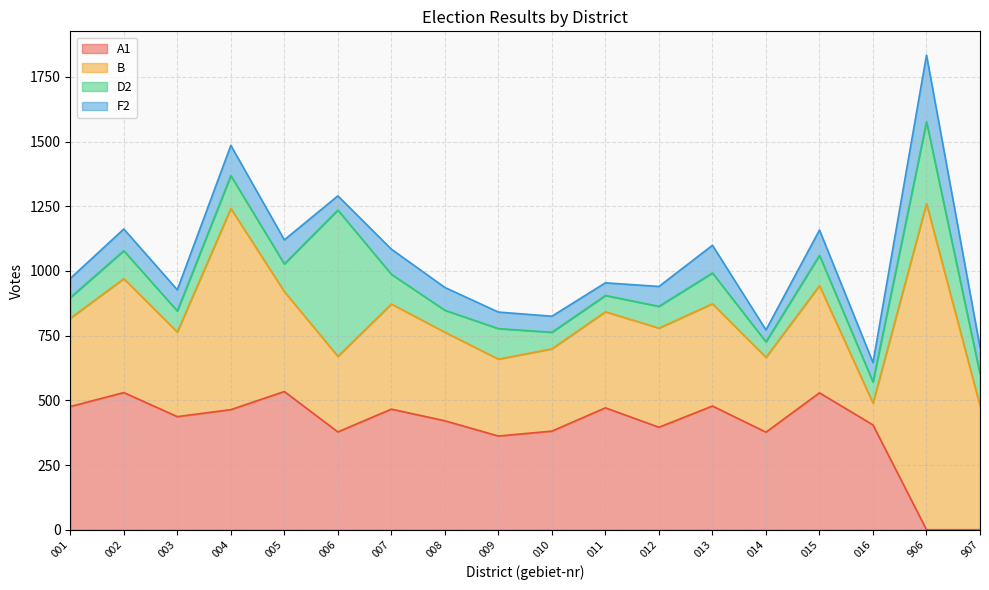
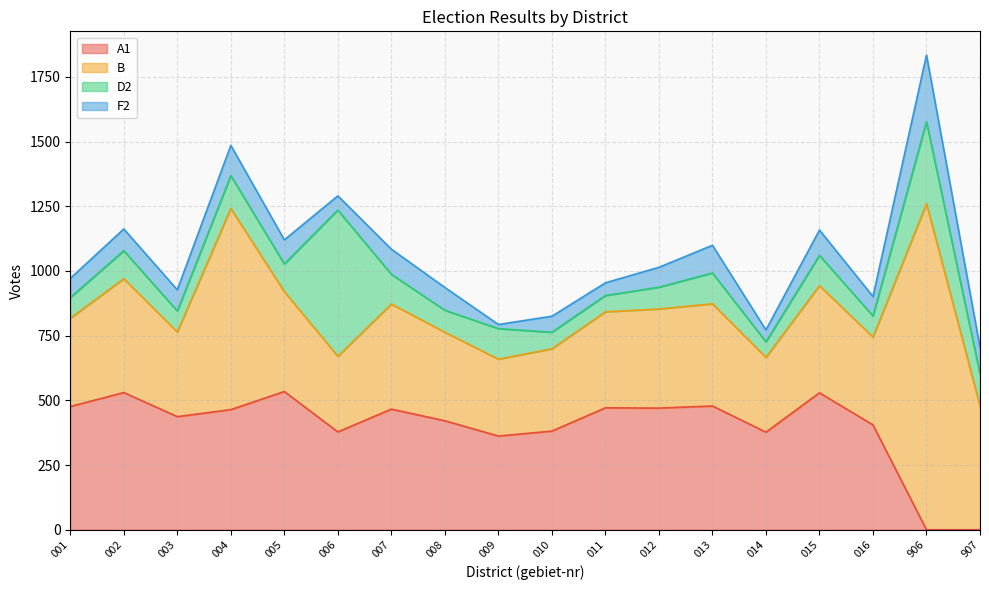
  {
    "A1": {
      "001": 480,
      "002": 530,
      "003": 440,
      "004": 460,
      "005": 530,
      "006": 380,
      "007": 470,
      "008": 420,
      "009": 360,
      "010": 380,
      "011": 470,
-     "012": 400,
+     "012": 470,
      "013": 480,
      "014": 380,
      "015": 530,
      "016": 410,
      "906": 0,
      "907": 0
    },
    "B": {
      "001": 340,
      "002": 440,
      "003": 330,
      "004": 780,
      "005": 390,
      "006": 290,
      "007": 410,
      "008": 340,
      "009": 300,
      "010": 320,
      "011": 370,
      "012": 380,
      "013": 400,
      "014": 290,
      "015": 410,
-     "016": 80,
+     "016": 340,
      "906": 1260,
      "907": 480
    },
    "D2": {
      "001": 80,
      "002": 110,
      "003": 80,
      "004": 130,
      "005": 110,
      "006": 570,
      "007": 120,
      "008": 90,
      "009": 120,
      "010": 60,
      "011": 60,
      "012": 80,
      "013": 120,
      "014": 60,
      "015": 120,
      "016": 80,
      "906": 320,
      "907": 120
    },
    "F2": {
      "001": 70,
      "002": 80,
      "003": 80,
      "004": 120,
      "005": 90,
      "006": 60,
      "007": 100,
      "008": 90,
-     "009": 60,
+     "009": 20,
      "010": 60,
      "011": 50,
      "012": 80,
      "013": 110,
      "014": 50,
      "015": 100,
      "016": 80,
      "906": 260,
      "907": 100
    }
  }
